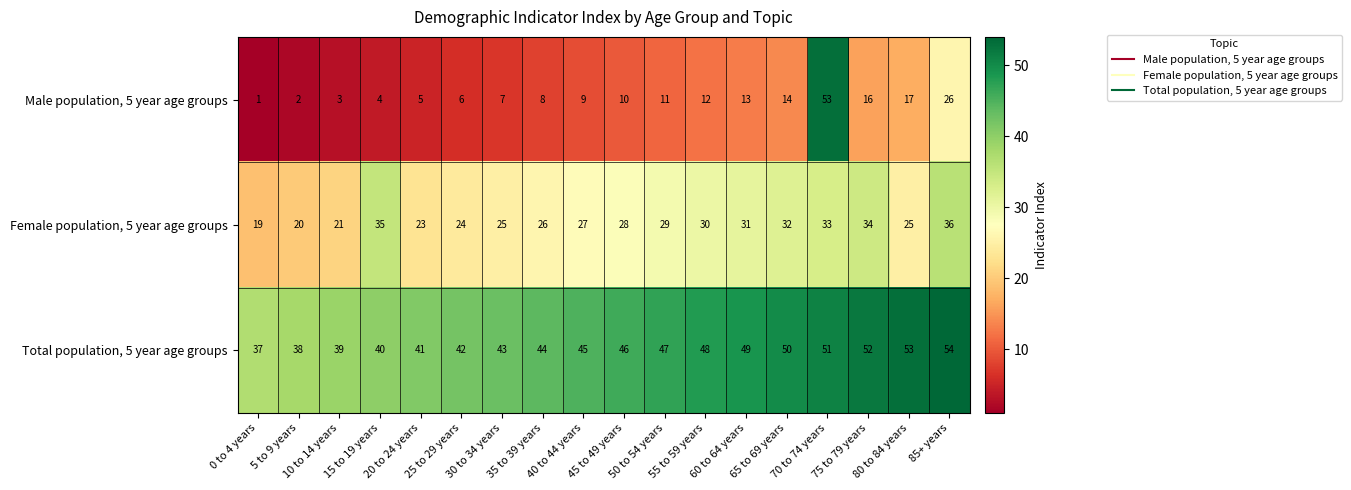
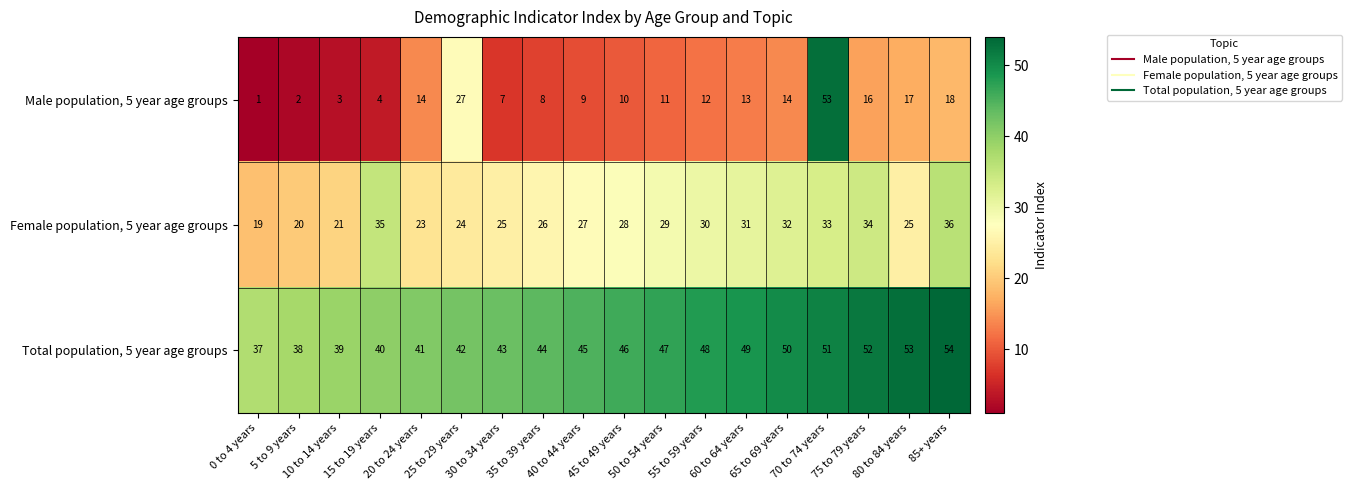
  {
    "Male population, 5 year age groups": {
      "0 to 4 years": 1,
      "5 to 9 years": 2,
      "10 to 14 years": 3,
      "15 to 19 years": 4,
-     "20 to 24 years": 5,
-     "25 to 29 years": 6,
+     "20 to 24 years": 14,
+     "25 to 29 years": 27,
      "30 to 34 years": 7,
      "35 to 39 years": 8,
      "40 to 44 years": 9,
      "45 to 49 years": 10,
      "50 to 54 years": 11,
      "55 to 59 years": 12,
      "60 to 64 years": 13,
      "65 to 69 years": 14,
      "70 to 74 years": 53,
      "75 to 79 years": 16,
      "80 to 84 years": 17,
-     "85+ years": 26
+     "85+ years": 18
    },
    "Female population, 5 year age groups": {
      "0 to 4 years": 19,
      "5 to 9 years": 20,
      "10 to 14 years": 21,
      "15 to 19 years": 35,
      "20 to 24 years": 23,
      "25 to 29 years": 24,
      "30 to 34 years": 25,
      "35 to 39 years": 26,
      "40 to 44 years": 27,
      "45 to 49 years": 28,
      "50 to 54 years": 29,
      "55 to 59 years": 30,
      "60 to 64 years": 31,
      "65 to 69 years": 32,
      "70 to 74 years": 33,
      "75 to 79 years": 34,
      "80 to 84 years": 25,
      "85+ years": 36
    },
    "Total population, 5 year age groups": {
      "0 to 4 years": 37,
      "5 to 9 years": 38,
      "10 to 14 years": 39,
      "15 to 19 years": 40,
      "20 to 24 years": 41,
      "25 to 29 years": 42,
      "30 to 34 years": 43,
      "35 to 39 years": 44,
      "40 to 44 years": 45,
      "45 to 49 years": 46,
      "50 to 54 years": 47,
      "55 to 59 years": 48,
      "60 to 64 years": 49,
      "65 to 69 years": 50,
      "70 to 74 years": 51,
      "75 to 79 years": 52,
      "80 to 84 years": 53,
      "85+ years": 54
    }
  }
